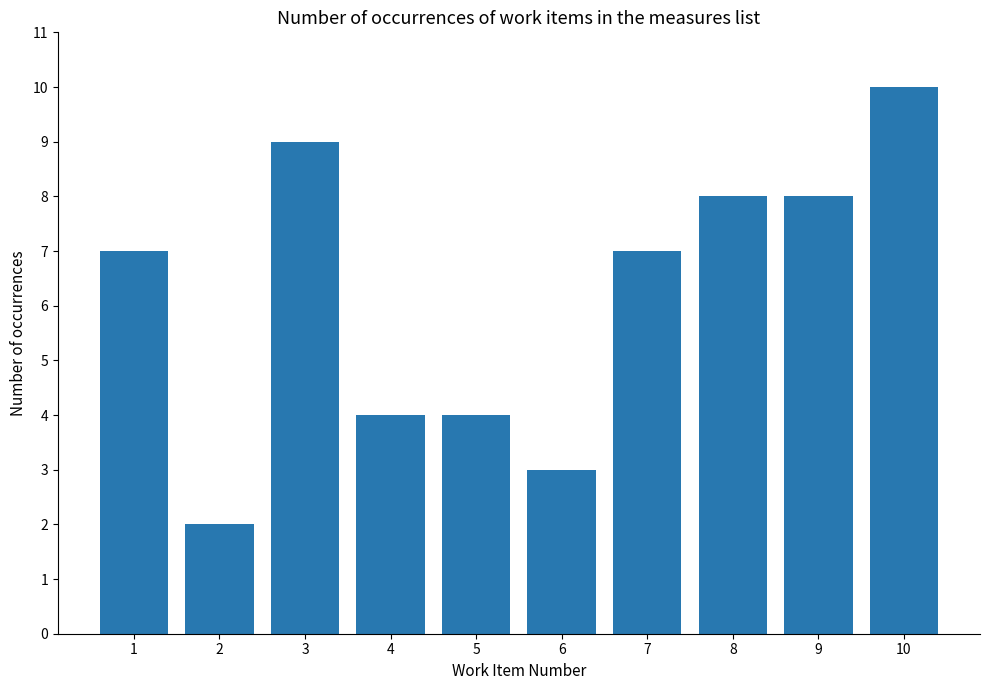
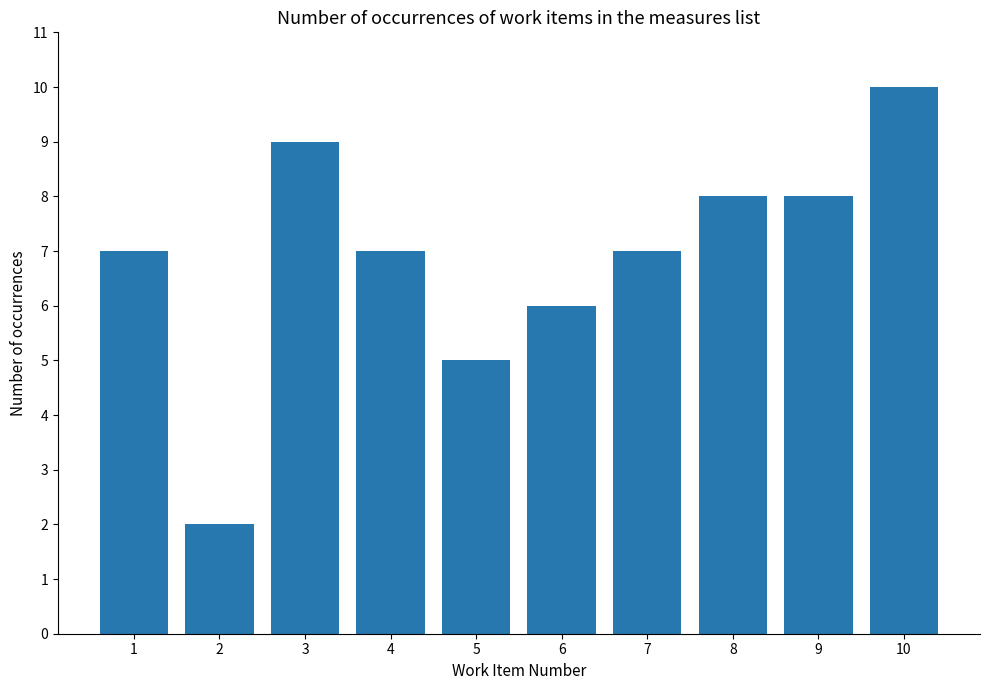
  {
    "1": 7,
    "2": 2,
    "3": 9,
-   "4": 4,
-   "5": 4,
-   "6": 3,
+   "4": 7,
+   "5": 5,
+   "6": 6,
    "7": 7,
    "8": 8,
    "9": 8,
    "10": 10
  }
